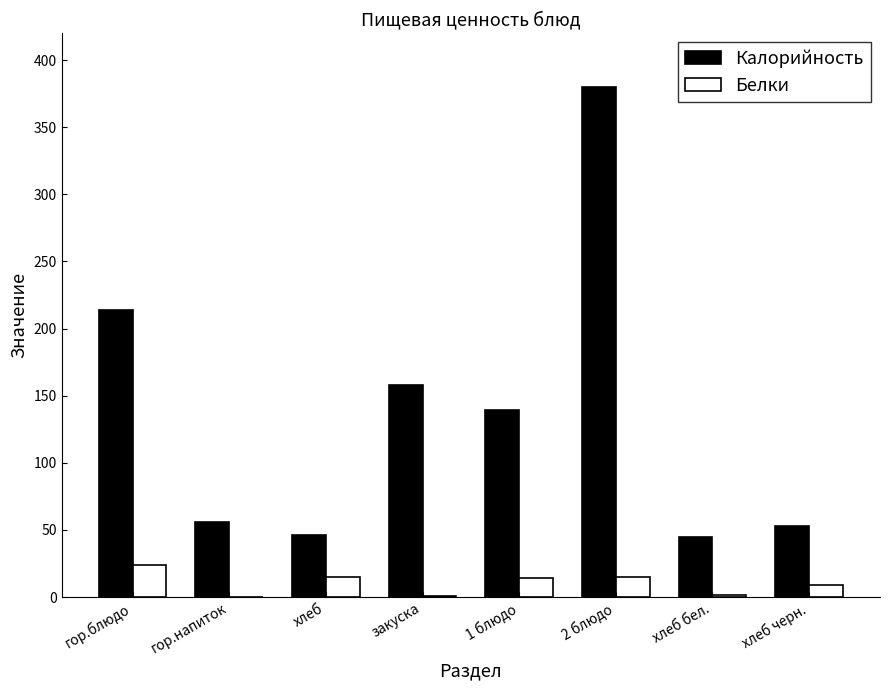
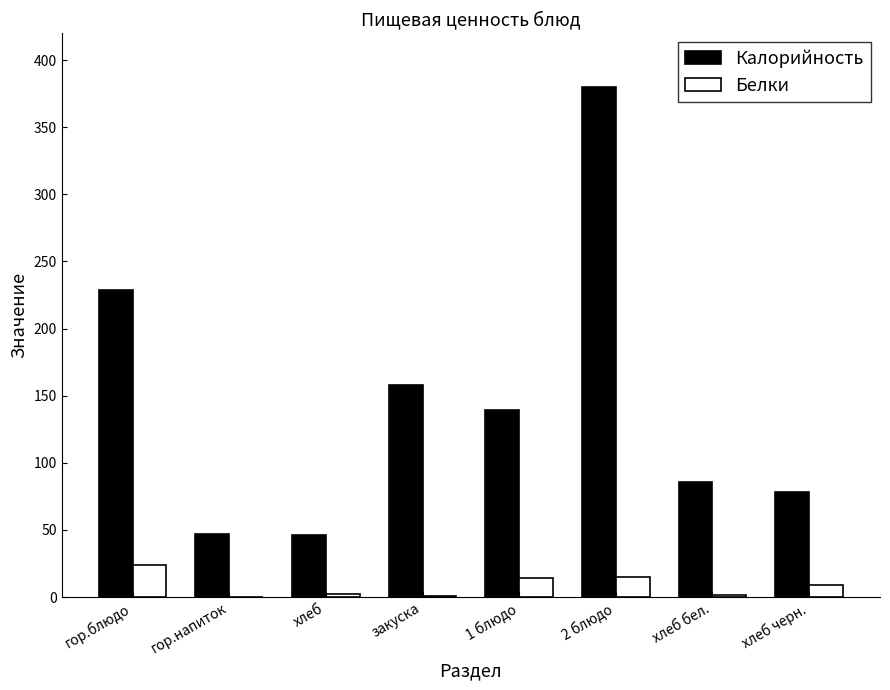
  {
    "Калорийность": {
-     "гор.блюдо": 214,
-     "гор.напиток": 56,
+     "гор.блюдо": 229,
+     "гор.напиток": 47,
      "хлеб": 46,
      "закуска": 158,
      "1 блюдо": 139,
      "2 блюдо": 380,
-     "хлеб бел.": 45,
-     "хлеб черн.": 53
+     "хлеб бел.": 86,
+     "хлеб черн.": 78
    },
    "Белки": {
      "гор.блюдо": 24,
-     "хлеб": 15,
+     "хлеб": 2,
      "1 блюдо": 14,
      "2 блюдо": 15,
      "хлеб черн.": 9
    }
  }
